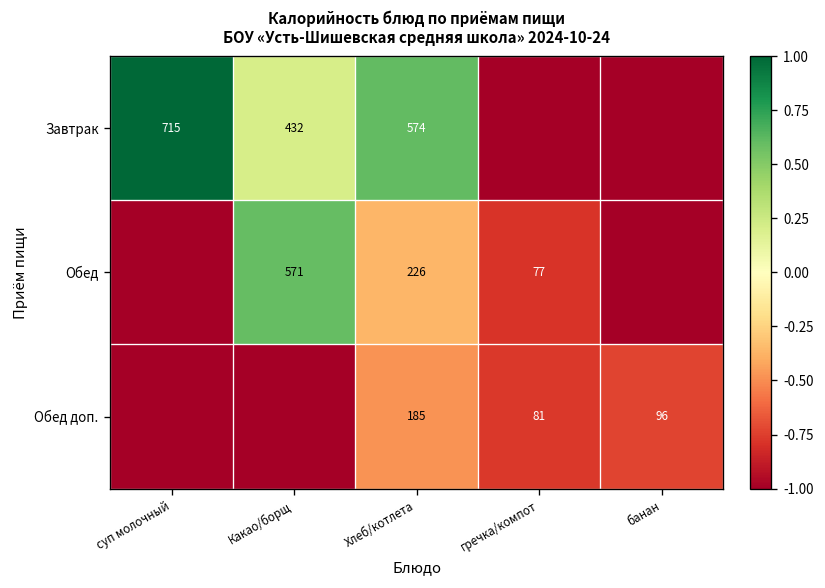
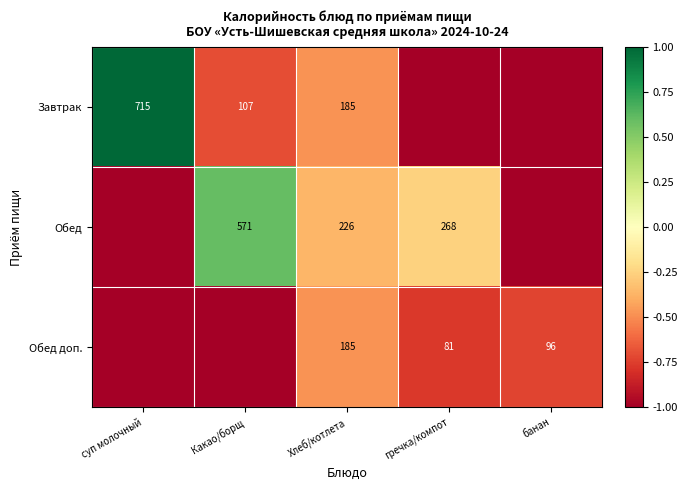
  {
    "Завтрак": {
      "суп молочный": 715,
-     "Какао/борщ": 432,
-     "Хлеб/котлета": 574
+     "Какао/борщ": 107,
+     "Хлеб/котлета": 185
    },
    "Обед": {
      "Какао/борщ": 571,
      "Хлеб/котлета": 226,
-     "гречка/компот": 77
+     "гречка/компот": 268
    },
    "Обед доп.": {
      "Хлеб/котлета": 185,
      "гречка/компот": 81,
      "банан": 96
    }
  }
